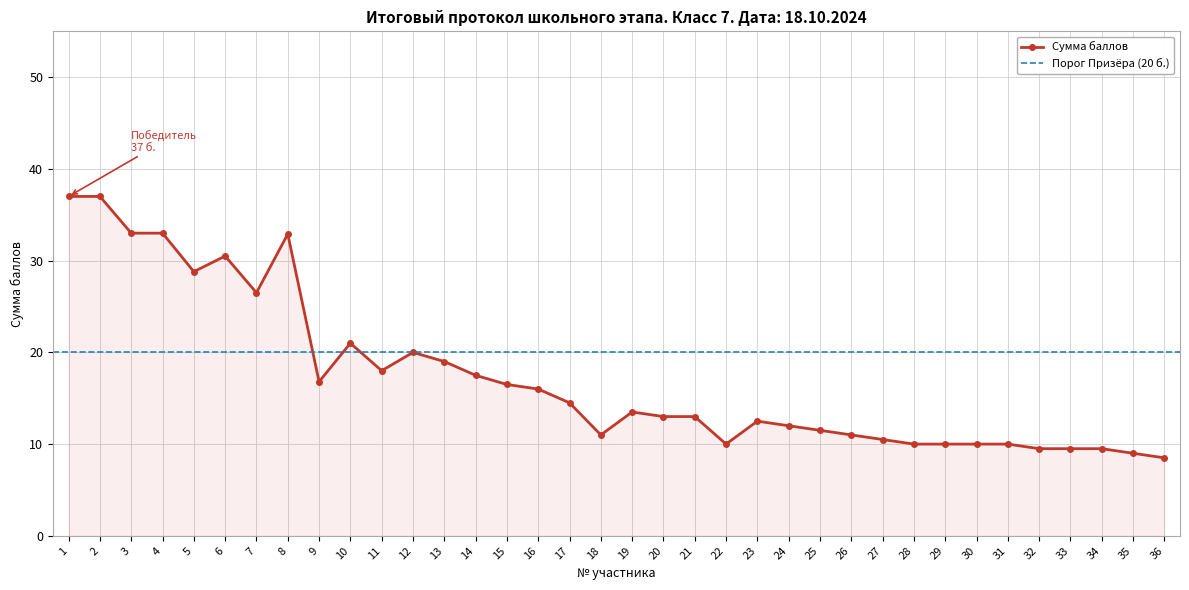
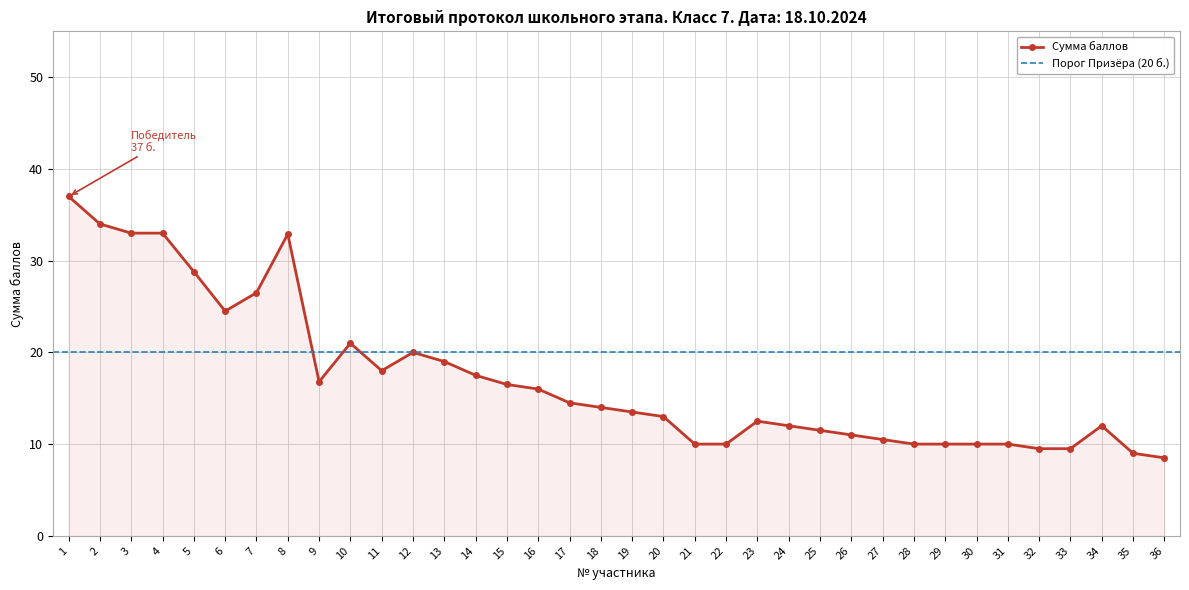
  {
    "1": 37,
-   "2": 37,
+   "2": 34,
    "3": 33,
    "4": 33,
    "5": 29,
-   "6": 31,
+   "6": 25,
    "7": 27,
    "8": 33,
    "9": 17,
    "10": 21,
    "11": 18,
    "12": 20,
    "13": 19,
    "14": 18,
    "15": 17,
    "16": 16,
    "17": 15,
-   "18": 11,
+   "18": 14,
    "19": 14,
    "20": 13,
-   "21": 13,
+   "21": 10,
    "22": 10,
    "23": 13,
    "24": 12,
    "25": 12,
    "26": 11,
    "27": 11,
    "28": 10,
    "29": 10,
    "30": 10,
    "31": 10,
    "32": 10,
    "33": 10,
-   "34": 10,
+   "34": 12,
    "35": 9,
    "36": 9
  }
